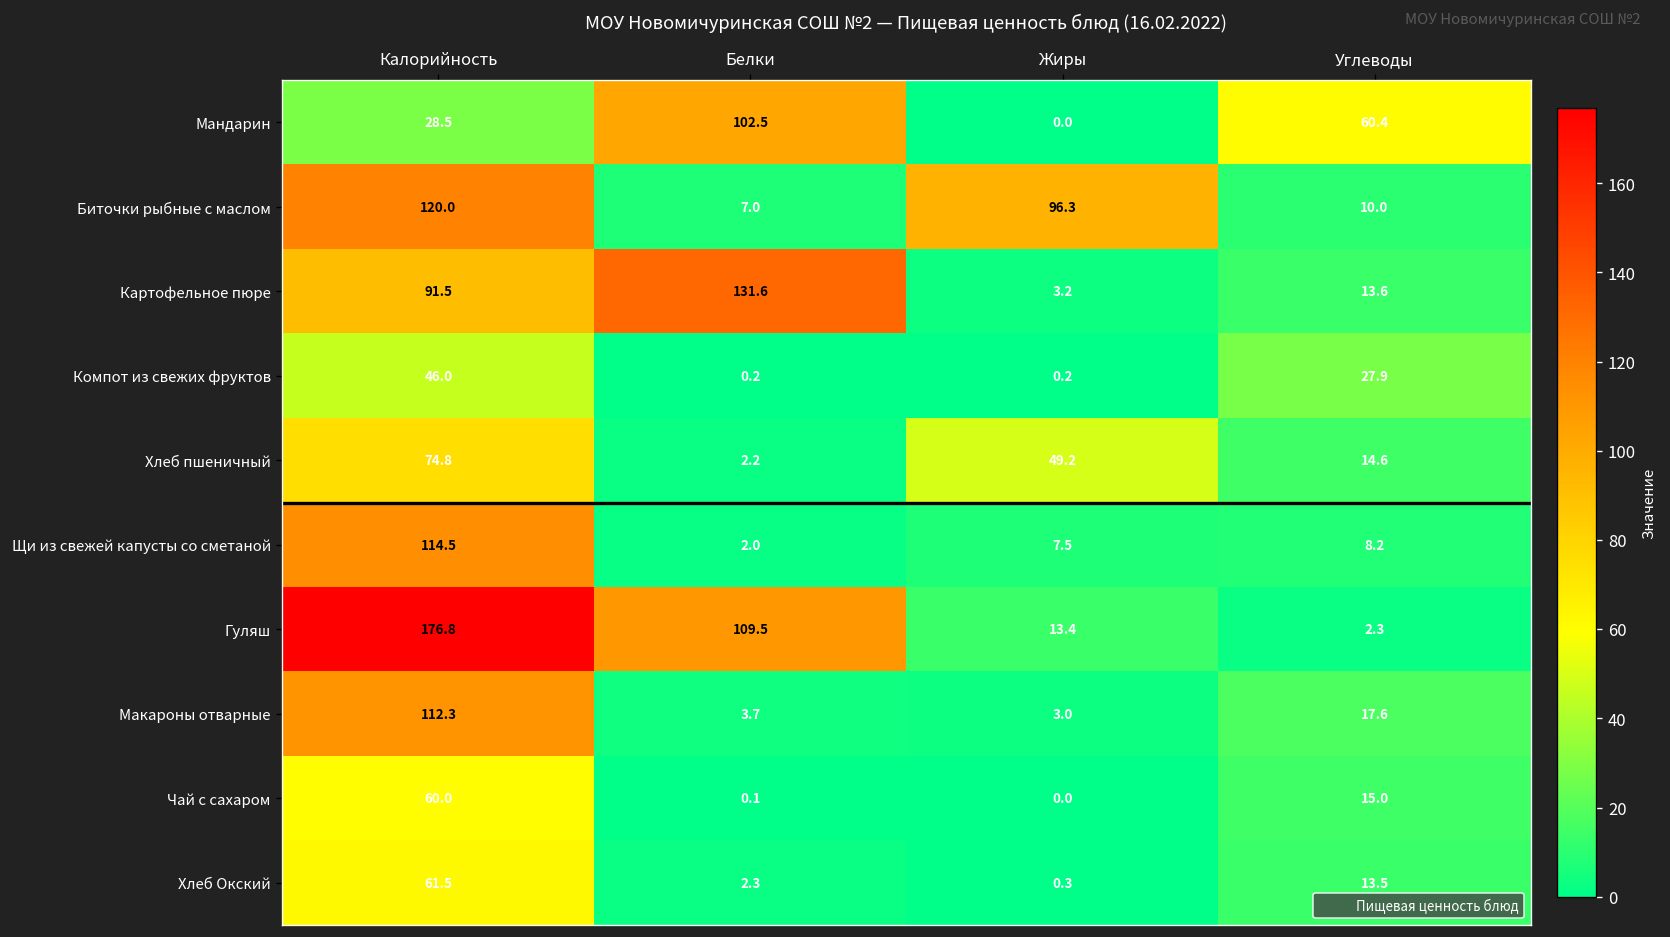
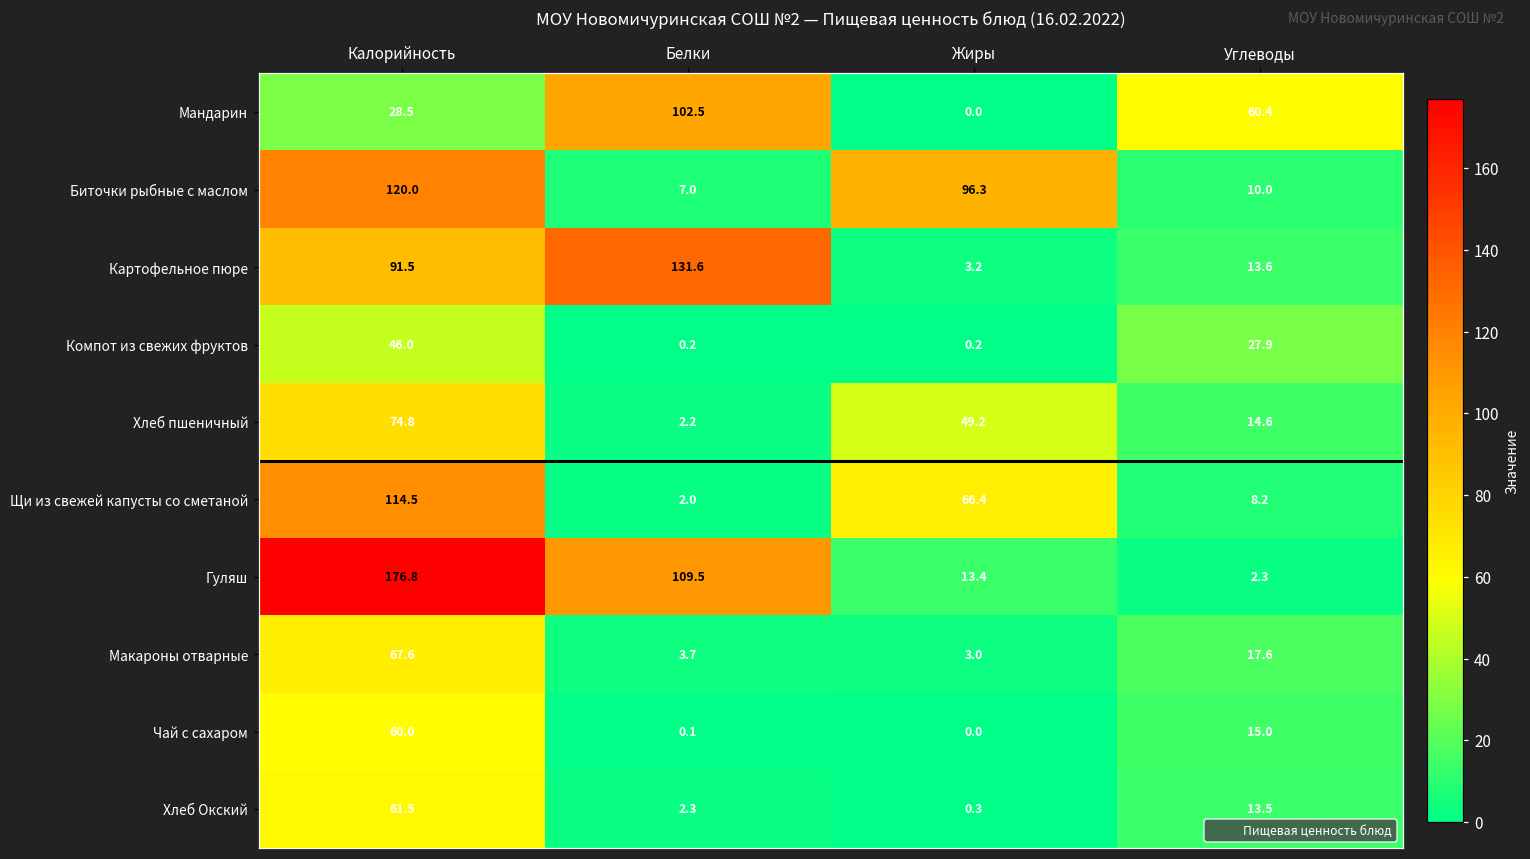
  {
    "Мандарин": {
      "Калорийность": 28.5,
      "Белки": 102.5,
      "Жиры": 0.0,
      "Углеводы": 60.4
    },
    "Биточки рыбные с маслом": {
      "Калорийность": 120.0,
      "Белки": 7.0,
      "Жиры": 96.3,
      "Углеводы": 10.0
    },
    "Картофельное пюре": {
      "Калорийность": 91.5,
      "Белки": 131.6,
      "Жиры": 3.2,
      "Углеводы": 13.6
    },
    "Компот из свежих фруктов": {
      "Калорийность": 46.0,
      "Белки": 0.2,
      "Жиры": 0.2,
      "Углеводы": 27.9
    },
    "Хлеб пшеничный": {
      "Калорийность": 74.8,
      "Белки": 2.2,
      "Жиры": 49.2,
      "Углеводы": 14.6
    },
    "Щи из свежей капусты со сметаной": {
      "Калорийность": 114.5,
      "Белки": 2.0,
-     "Жиры": 7.5,
+     "Жиры": 66.4,
      "Углеводы": 8.2
    },
    "Гуляш": {
      "Калорийность": 176.8,
      "Белки": 109.5,
      "Жиры": 13.4,
      "Углеводы": 2.3
    },
    "Макароны отварные": {
-     "Калорийность": 112.3,
+     "Калорийность": 67.6,
      "Белки": 3.7,
      "Жиры": 3.0,
      "Углеводы": 17.6
    },
    "Чай с сахаром": {
      "Калорийность": 60.0,
      "Белки": 0.1,
      "Жиры": 0.0,
      "Углеводы": 15.0
    },
    "Хлеб Окский": {
      "Калорийность": 61.5,
      "Белки": 2.3,
      "Жиры": 0.3,
      "Углеводы": 13.5
    }
  }
